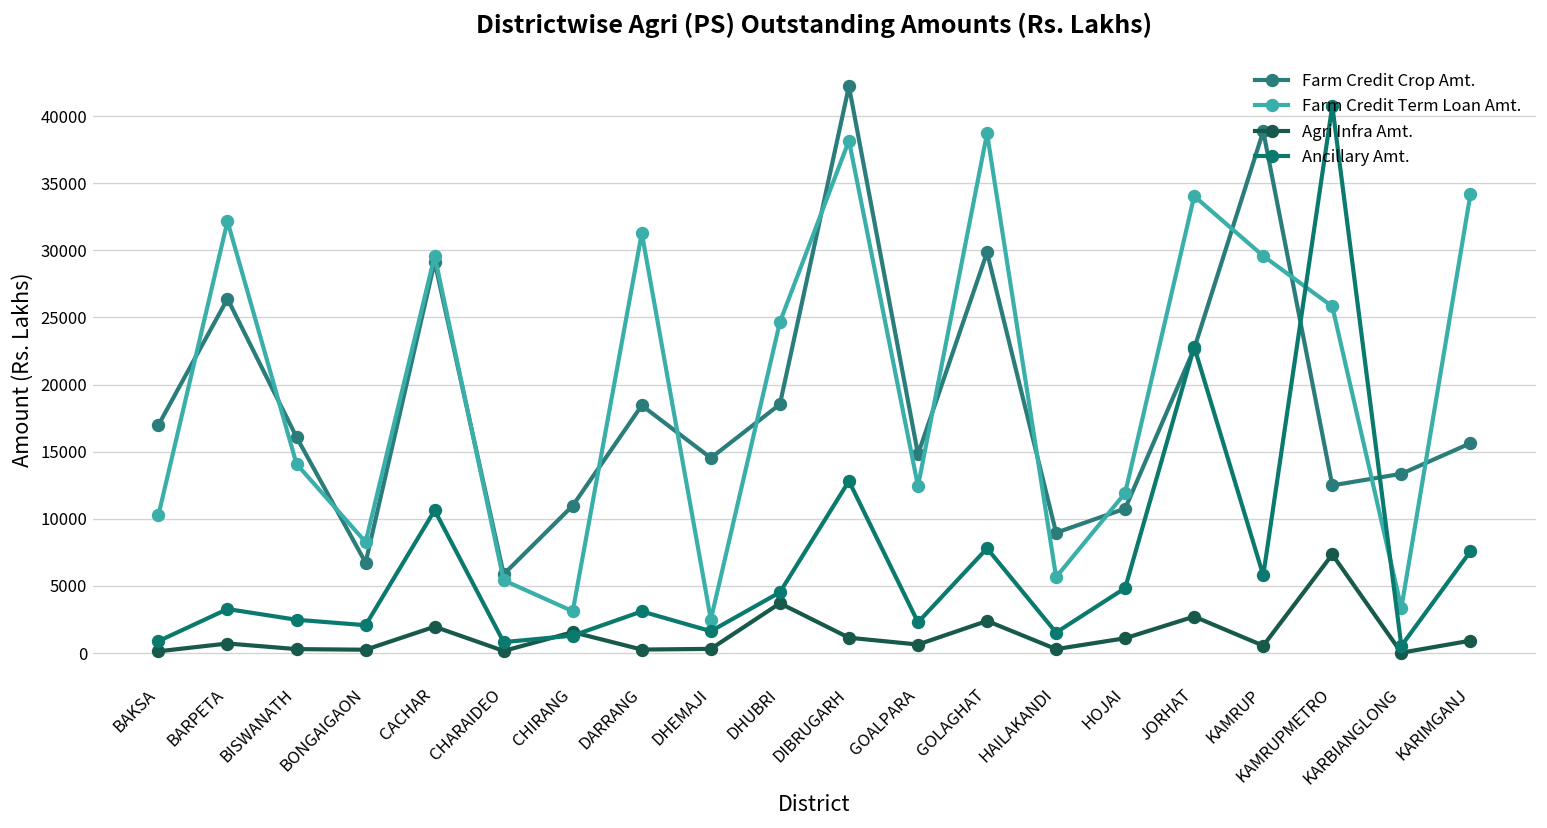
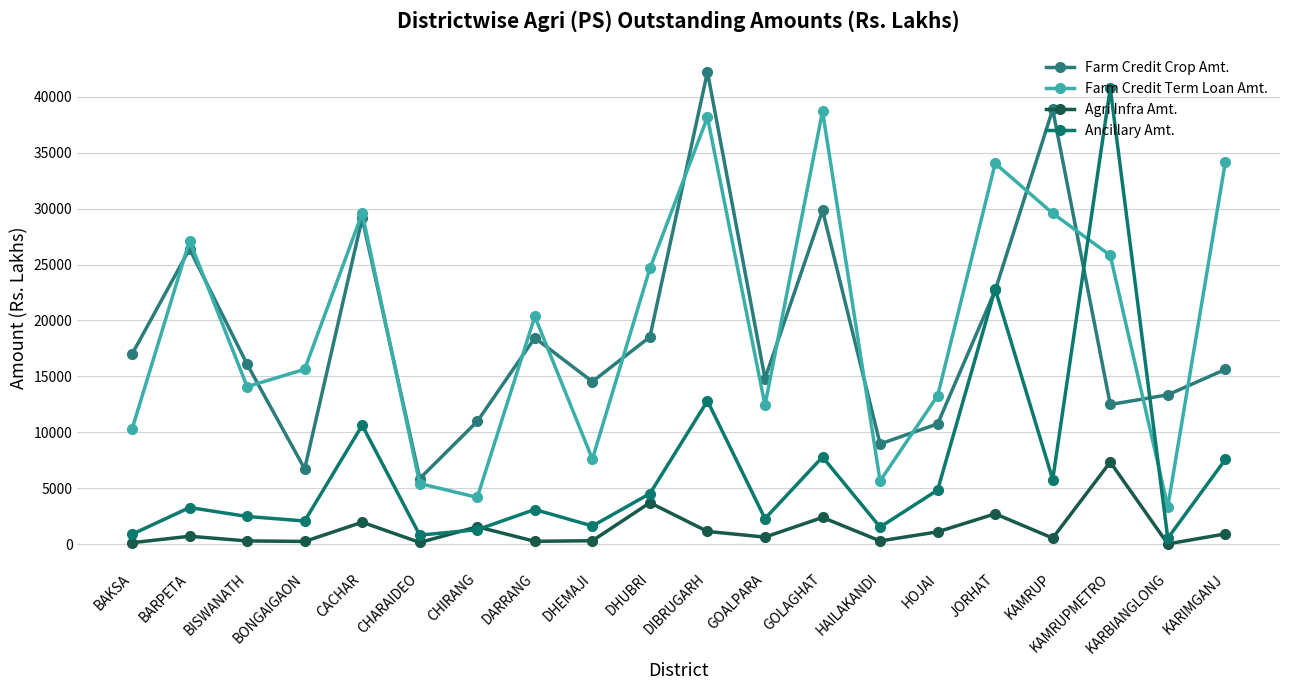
  {
    "Farm Credit Term Loan Amt.": {
      "BAKSA": 10300,
-     "BARPETA": 32200,
+     "BARPETA": 27100,
      "BISWANATH": 14100,
-     "BONGAIGAON": 8300,
+     "BONGAIGAON": 15600,
      "CACHAR": 29600,
      "CHARAIDEO": 5400,
-     "CHIRANG": 3100,
-     "DARRANG": 31300,
-     "DHEMAJI": 2500,
+     "CHIRANG": 4200,
+     "DARRANG": 20400,
+     "DHEMAJI": 7600,
      "DHUBRI": 24600,
      "DIBRUGARH": 38200,
      "GOALPARA": 12400,
      "GOLAGHAT": 38700,
      "HAILAKANDI": 5700,
-     "HOJAI": 11900,
+     "HOJAI": 13300,
      "JORHAT": 34000,
      "KAMRUP": 29600,
      "KAMRUPMETRO": 25800,
      "KARBIANGLONG": 3300,
      "KARIMGANJ": 34200
    }
  }
